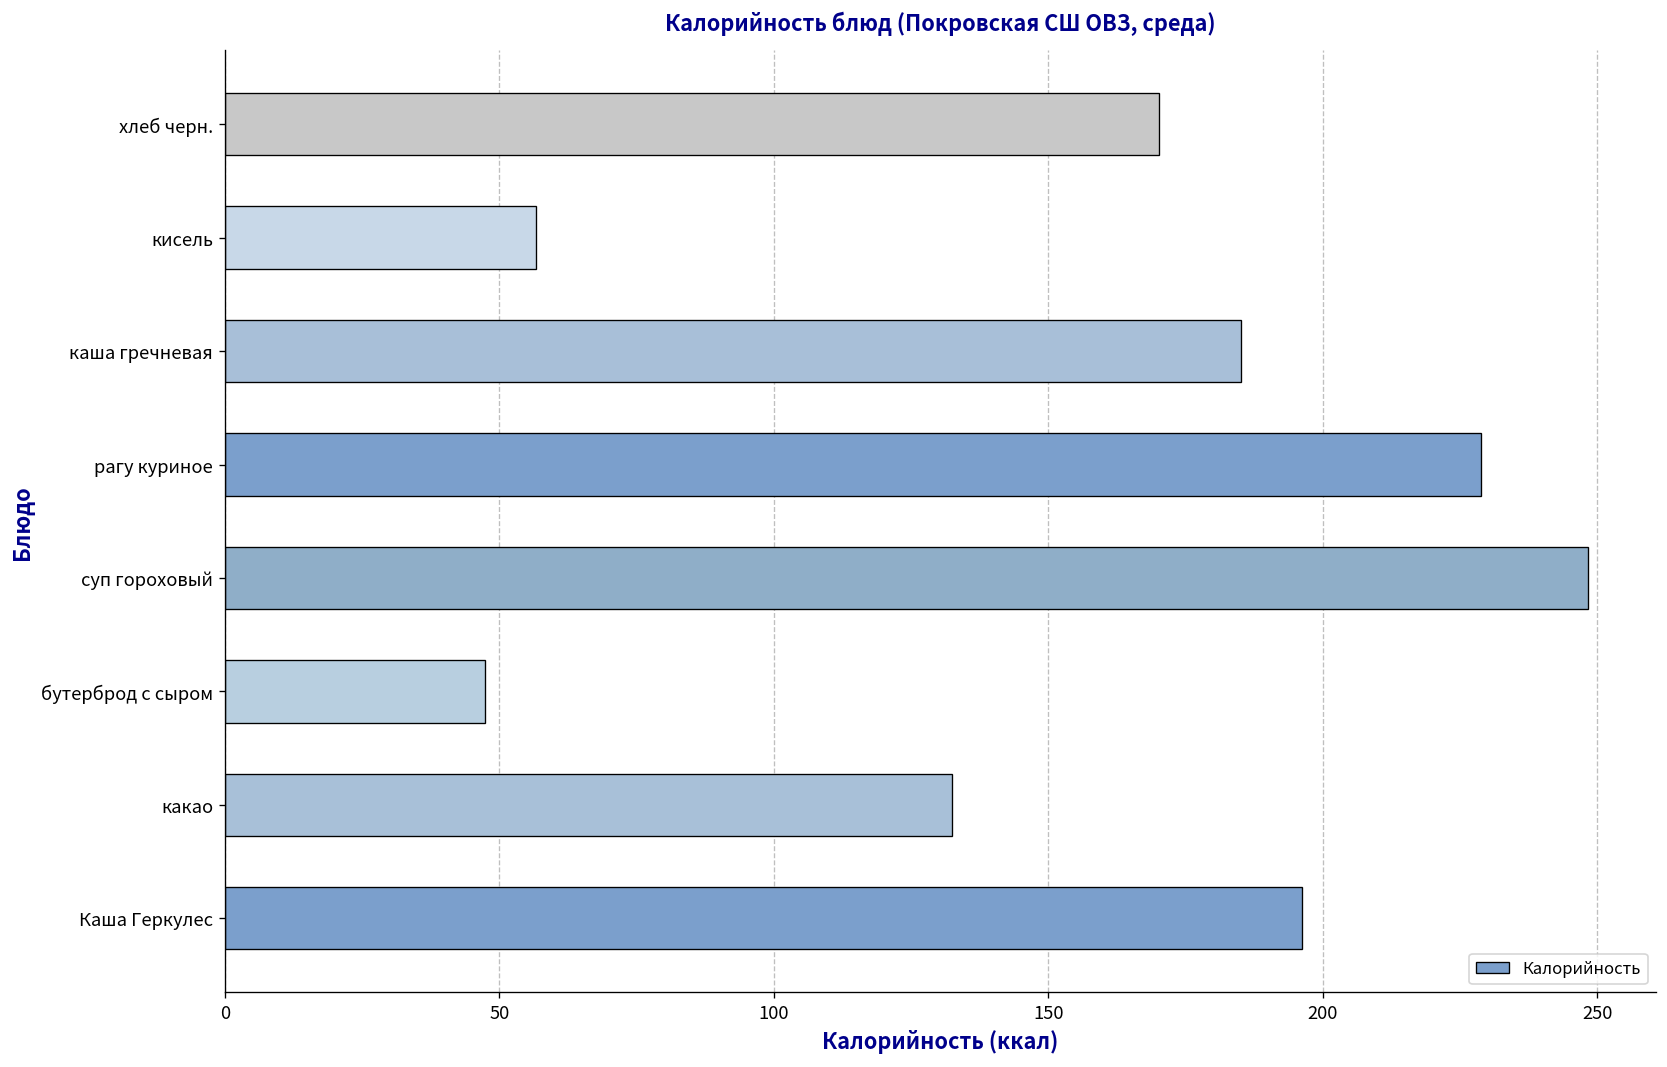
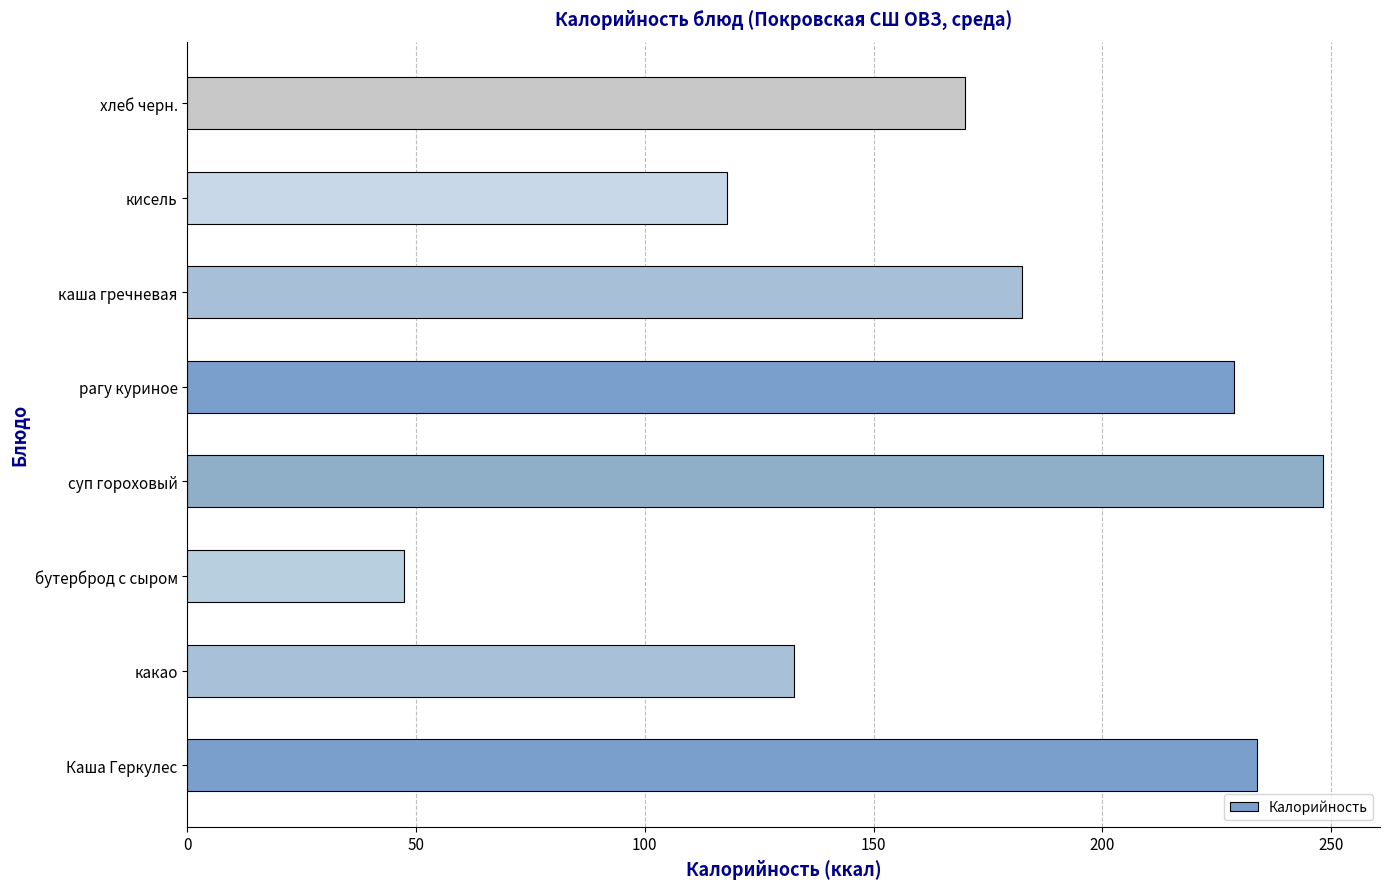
  {
    "хлеб черн.": 170,
-   "кисель": 57,
-   "каша гречневая": 185,
+   "кисель": 118,
+   "каша гречневая": 182,
    "рагу куриное": 229,
    "суп гороховый": 248,
    "бутерброд с сыром": 47,
    "какао": 133,
-   "Каша Геркулес": 196
+   "Каша Геркулес": 234
  }
